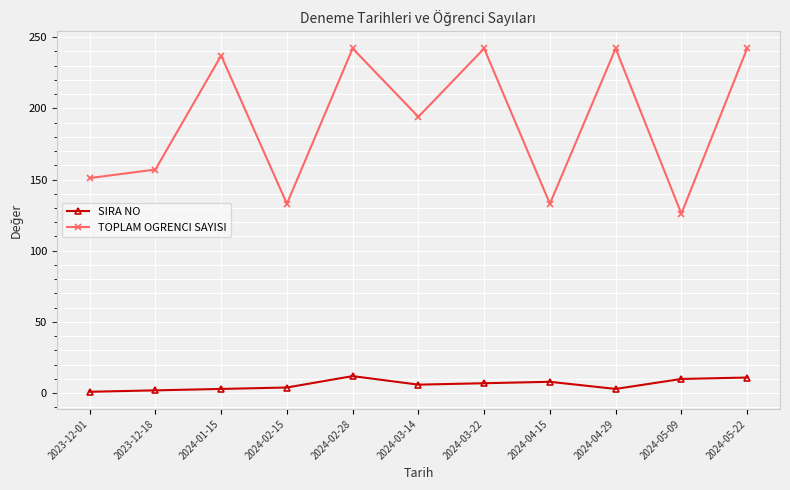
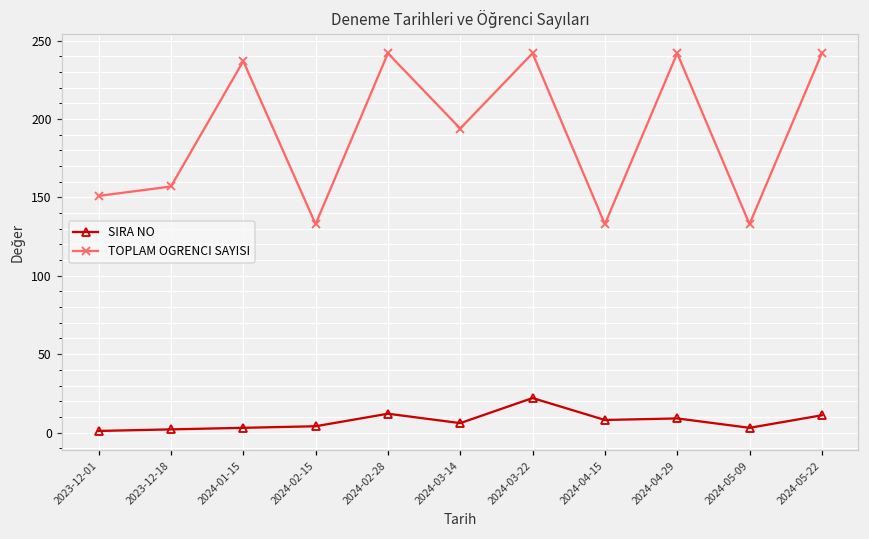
  {
    "SIRA NO": {
      "2023-12-01": 1,
      "2023-12-18": 2,
      "2024-01-15": 3,
      "2024-02-15": 4,
      "2024-02-28": 12,
      "2024-03-14": 6,
-     "2024-03-22": 7,
+     "2024-03-22": 22,
      "2024-04-15": 8,
-     "2024-04-29": 3,
-     "2024-05-09": 10,
+     "2024-04-29": 9,
+     "2024-05-09": 3,
      "2024-05-22": 11
    },
    "TOPLAM OGRENCI SAYISI": {
      "2023-12-01": 151,
      "2023-12-18": 157,
      "2024-01-15": 237,
      "2024-02-15": 133,
      "2024-02-28": 242,
      "2024-03-14": 194,
      "2024-03-22": 242,
      "2024-04-15": 133,
      "2024-04-29": 242,
-     "2024-05-09": 126,
+     "2024-05-09": 133,
      "2024-05-22": 242
    }
  }
